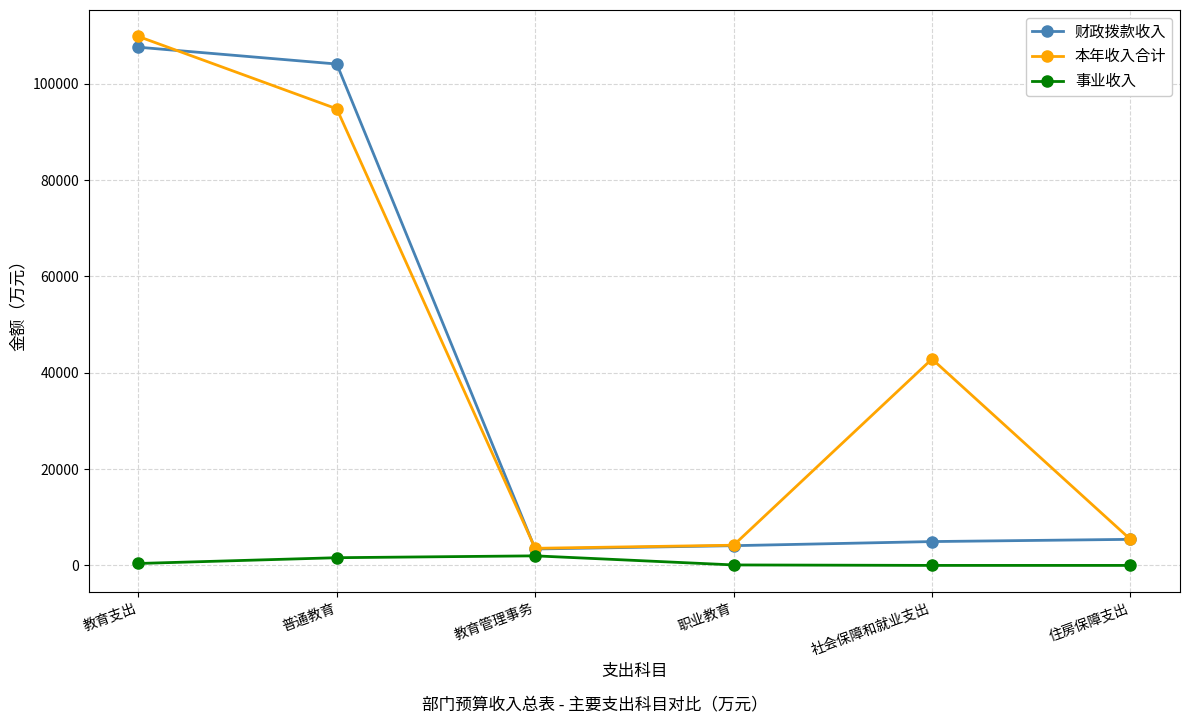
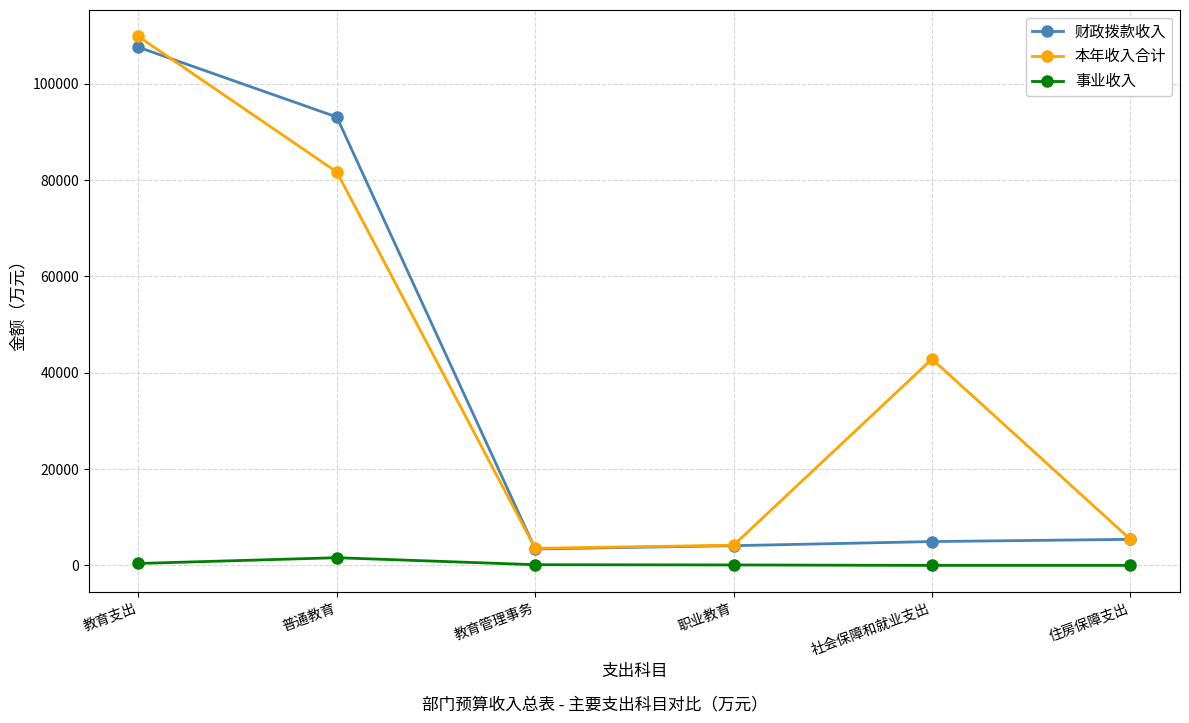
  {
    "财政拨款收入": {
      "教育支出": 108000,
-     "普通教育": 104000,
+     "普通教育": 93000,
      "社会保障和就业支出": 5000
    },
    "本年收入合计": {
      "教育支出": 110000,
-     "普通教育": 95000,
+     "普通教育": 82000,
      "社会保障和就业支出": 43000
    },
    "事业收入": {
      "教育支出": 0,
      "普通教育": 2000,
-     "教育管理事务": 2000,
+     "教育管理事务": 0,
      "职业教育": 0,
      "社会保障和就业支出": 0,
      "住房保障支出": 0
    }
  }
